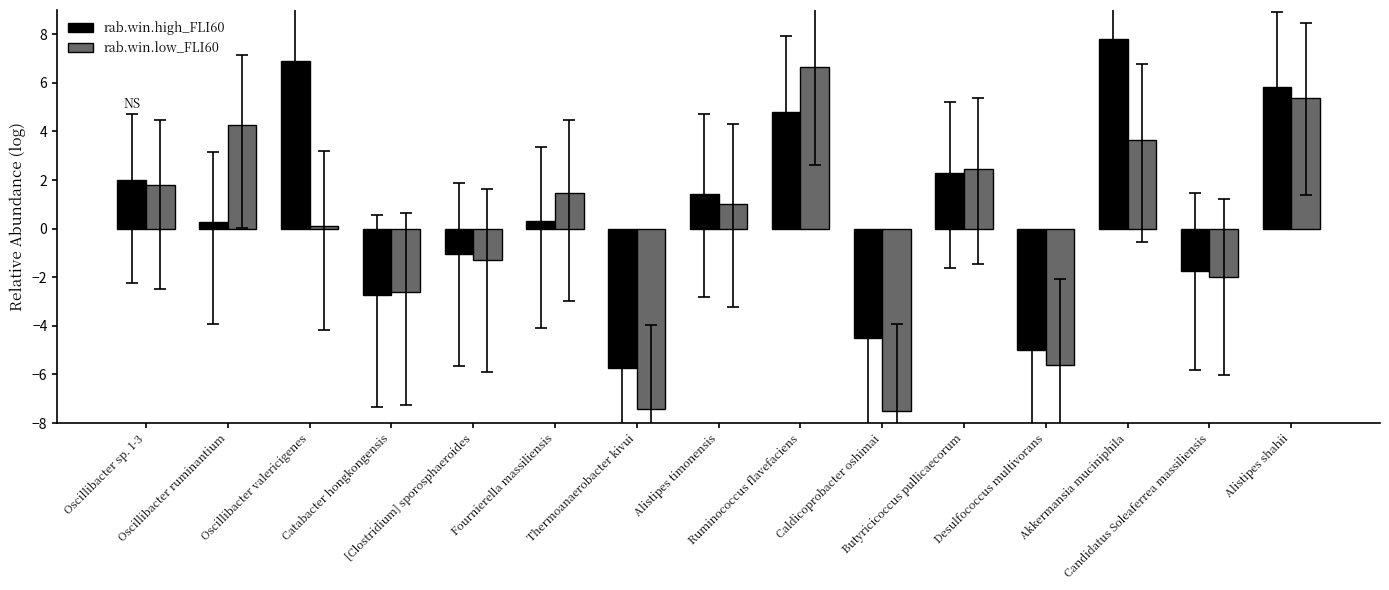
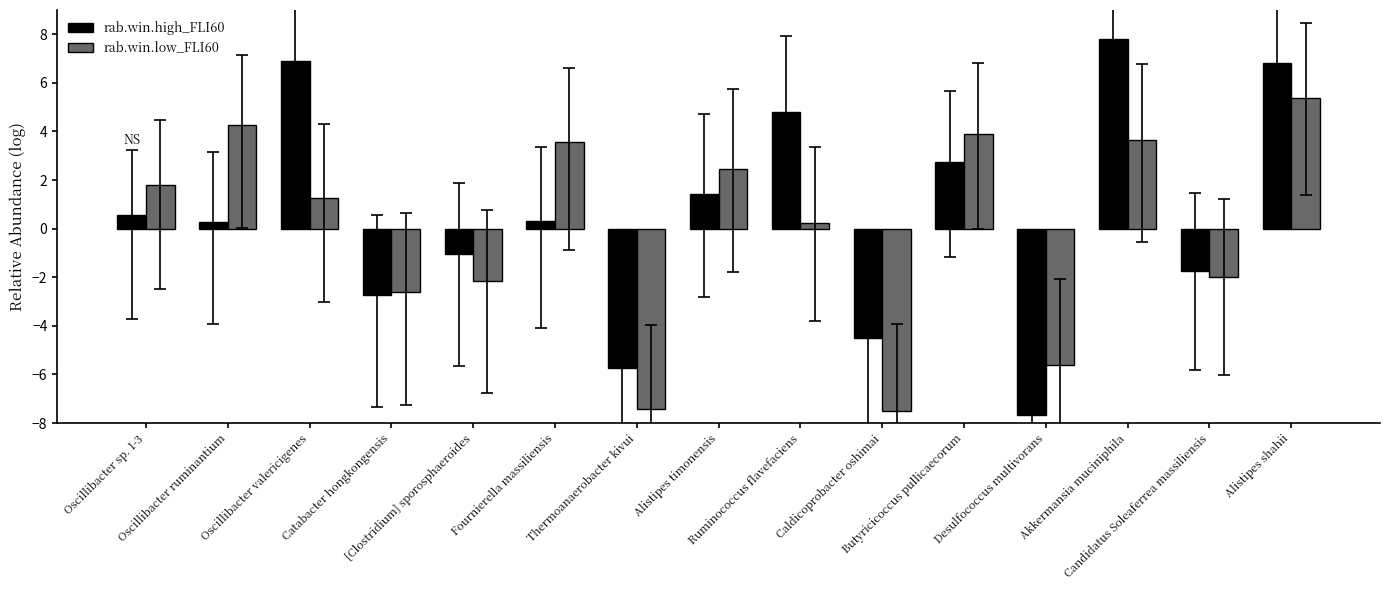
  {
    "rab.win.high_FLI60": {
-     "Oscillibacter sp. 1-3": 2.0,
+     "Oscillibacter sp. 1-3": 0.5,
      "Oscillibacter ruminantium": 0.3,
      "Oscillibacter valericigenes": 6.9,
      "Catabacter hongkongensis": -2.7,
      "[Clostridium] sporosphaeroides": -1.0,
      "Fournierella massiliensis": 0.3,
      "Thermoanaerobacter kivui": -5.7,
      "Alistipes timonensis": 1.4,
      "Ruminococcus flavefaciens": 4.8,
      "Caldicoprobacter oshimai": -4.5,
-     "Butyricicoccus pullicaecorum": 2.3,
-     "Desulfococcus multivorans": -5.0,
+     "Butyricicoccus pullicaecorum": 2.7,
+     "Desulfococcus multivorans": -7.6,
      "Akkermansia muciniphila": 7.8,
      "Candidatus Soleaferrea massiliensis": -1.8,
-     "Alistipes shahii": 5.8
+     "Alistipes shahii": 6.8
    },
    "rab.win.low_FLI60": {
      "Oscillibacter sp. 1-3": 1.8,
      "Oscillibacter ruminantium": 4.3,
-     "Oscillibacter valericigenes": 0.1,
+     "Oscillibacter valericigenes": 1.3,
      "Catabacter hongkongensis": -2.6,
-     "[Clostridium] sporosphaeroides": -1.3,
-     "Fournierella massiliensis": 1.5,
+     "[Clostridium] sporosphaeroides": -2.2,
+     "Fournierella massiliensis": 3.6,
      "Thermoanaerobacter kivui": -7.4,
-     "Alistipes timonensis": 1.0,
-     "Ruminococcus flavefaciens": 6.7,
+     "Alistipes timonensis": 2.5,
+     "Ruminococcus flavefaciens": 0.2,
      "Caldicoprobacter oshimai": -7.5,
-     "Butyricicoccus pullicaecorum": 2.5,
+     "Butyricicoccus pullicaecorum": 3.9,
      "Desulfococcus multivorans": -5.6,
      "Akkermansia muciniphila": 3.6,
      "Candidatus Soleaferrea massiliensis": -2.0,
      "Alistipes shahii": 5.4
    }
  }
